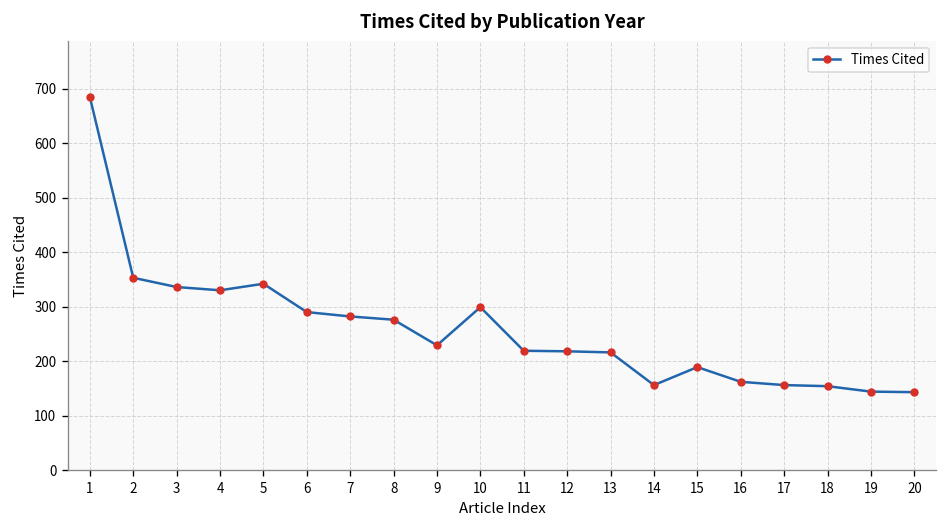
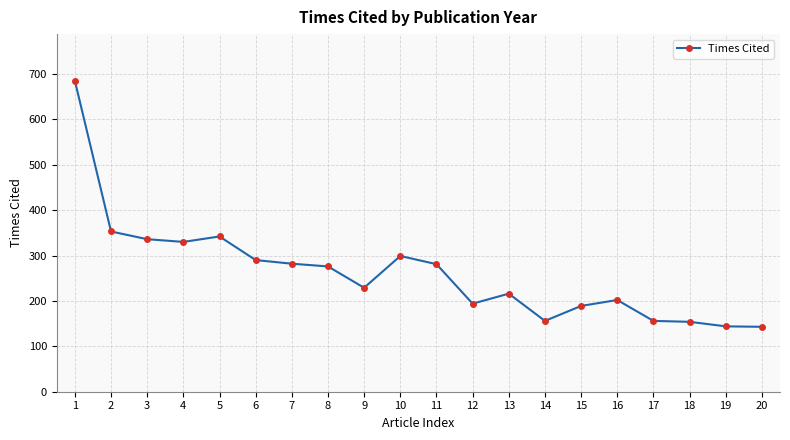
  {
    "1": 690,
    "2": 350,
    "3": 340,
    "4": 330,
    "5": 340,
    "6": 290,
    "7": 280,
    "8": 280,
    "9": 230,
    "10": 300,
-   "11": 220,
-   "12": 220,
+   "11": 280,
+   "12": 190,
    "13": 220,
    "14": 160,
    "15": 190,
-   "16": 160,
+   "16": 200,
    "17": 160,
    "18": 150,
    "19": 140,
    "20": 140
  }
